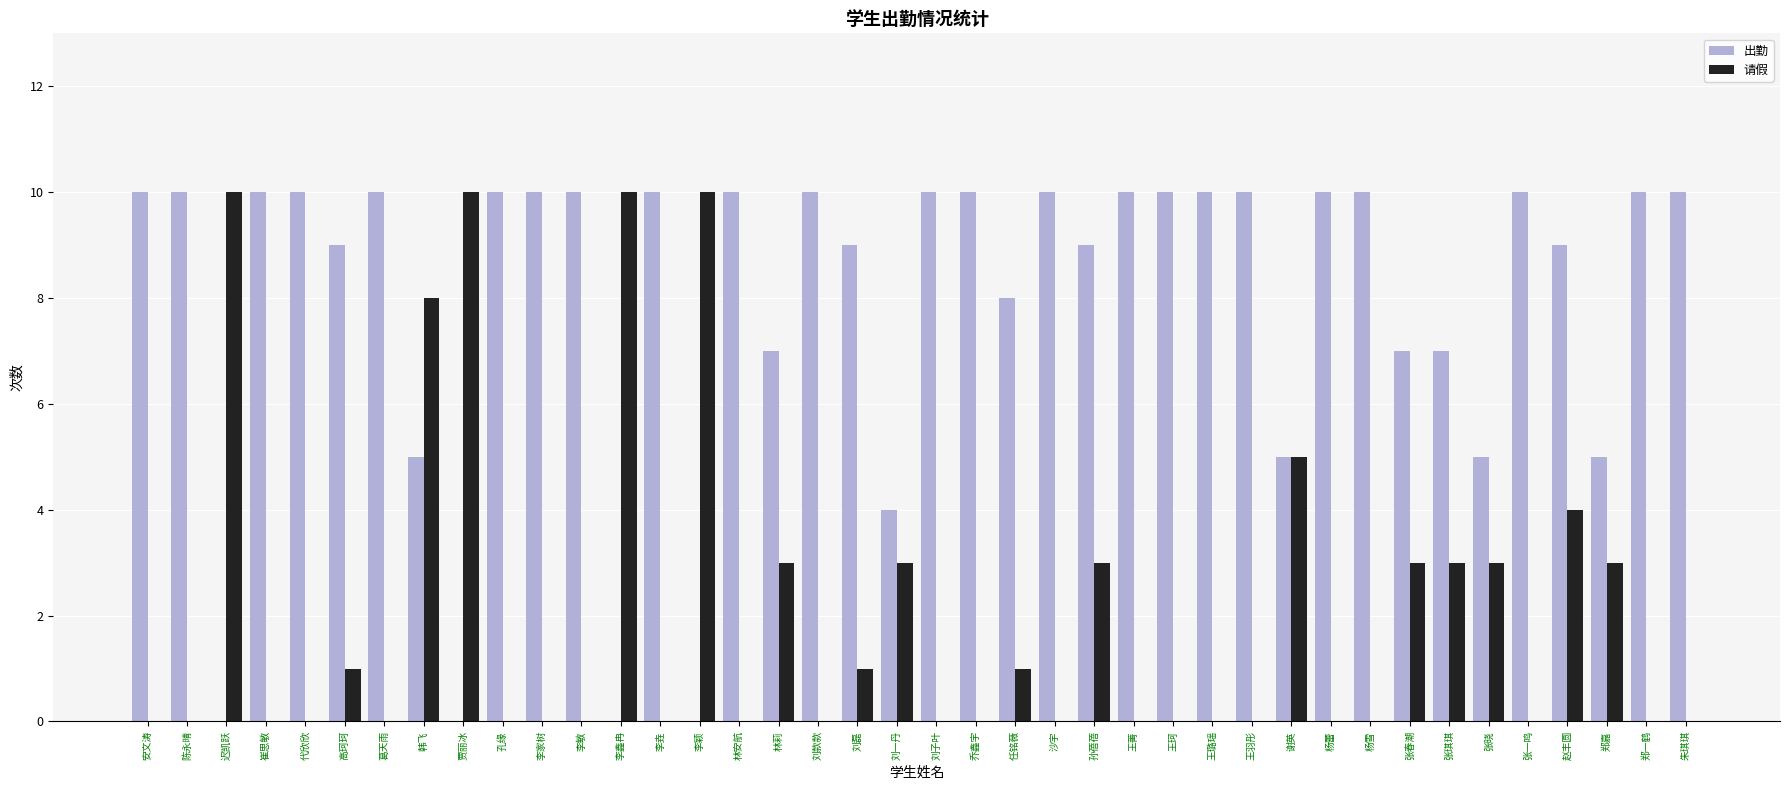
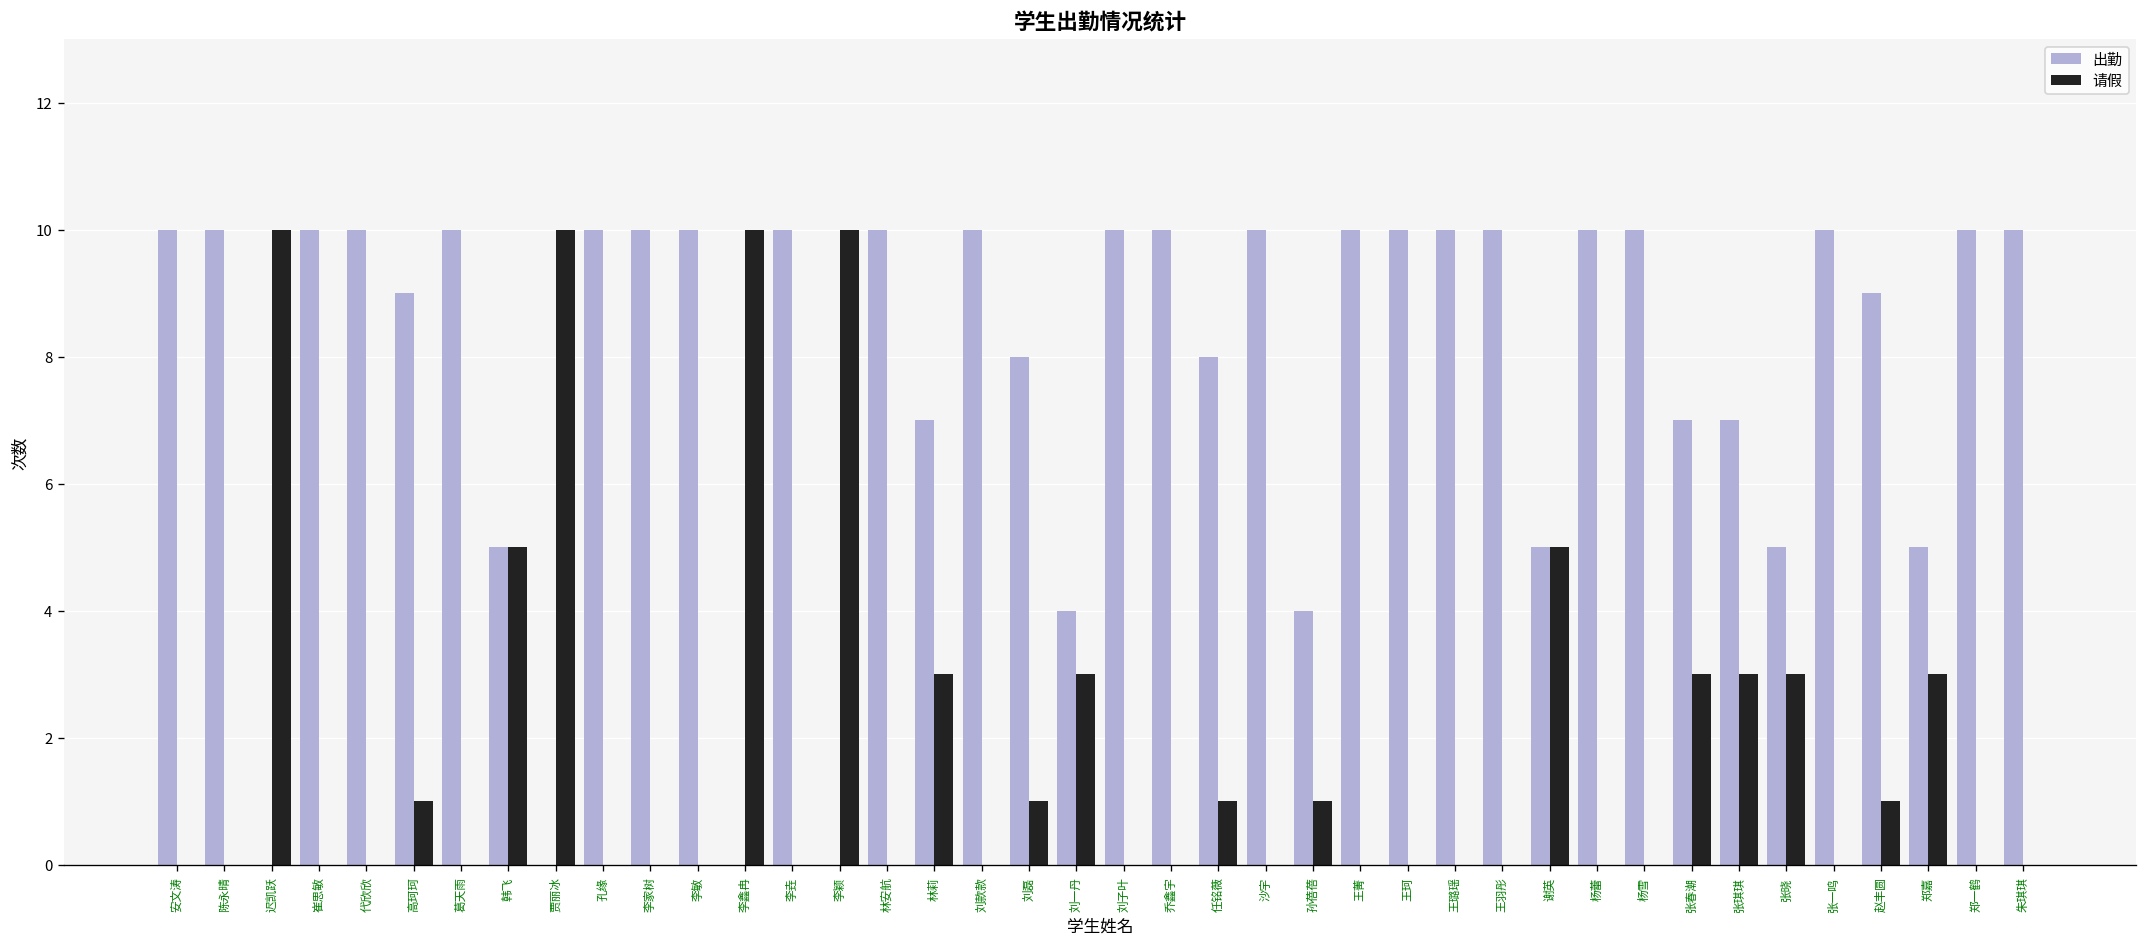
  {
    "出勤": {
      "安文涛": 10,
      "陈永晴": 10,
      "迟凯跃": 0,
      "崔思敏": 10,
      "代欣欣": 10,
      "高珂珂": 9,
      "葛天雨": 10,
      "韩飞": 5,
      "贾丽冰": 0,
      "孔缘": 10,
      "李家树": 10,
      "李敏": 10,
      "李鑫冉": 0,
      "李垚": 10,
      "李颖": 0,
      "林安航": 10,
      "林莉": 7,
      "刘款款": 10,
-     "刘磊": 9,
+     "刘磊": 8,
      "刘一丹": 4,
      "刘子叶": 10,
      "乔鑫宇": 10,
      "任铭薇": 8,
      "沙宇": 10,
-     "孙蓓蓓": 9,
+     "孙蓓蓓": 4,
      "王菁": 10,
      "王珂": 10,
      "王璐瑶": 10,
      "王羽彤": 10,
      "谢英": 5,
      "杨蕾": 10,
      "杨雪": 10,
      "张春潮": 7,
      "张琪琪": 7,
      "张晓": 5,
      "张一鸣": 10,
      "赵丰圆": 9,
      "郑嘉": 5,
      "郑一鹤": 10,
      "朱琪琪": 10
    },
    "请假": {
      "安文涛": 0,
      "陈永晴": 0,
      "迟凯跃": 10,
      "崔思敏": 0,
      "代欣欣": 0,
      "高珂珂": 1,
      "葛天雨": 0,
-     "韩飞": 8,
+     "韩飞": 5,
      "贾丽冰": 10,
      "孔缘": 0,
      "李家树": 0,
      "李敏": 0,
      "李鑫冉": 10,
      "李垚": 0,
      "李颖": 10,
      "林安航": 0,
      "林莉": 3,
      "刘款款": 0,
      "刘磊": 1,
      "刘一丹": 3,
      "刘子叶": 0,
      "乔鑫宇": 0,
      "任铭薇": 1,
      "沙宇": 0,
-     "孙蓓蓓": 3,
+     "孙蓓蓓": 1,
      "王菁": 0,
      "王珂": 0,
      "王璐瑶": 0,
      "王羽彤": 0,
      "谢英": 5,
      "杨蕾": 0,
      "杨雪": 0,
      "张春潮": 3,
      "张琪琪": 3,
      "张晓": 3,
      "张一鸣": 0,
-     "赵丰圆": 4,
+     "赵丰圆": 1,
      "郑嘉": 3,
      "郑一鹤": 0,
      "朱琪琪": 0
    }
  }
